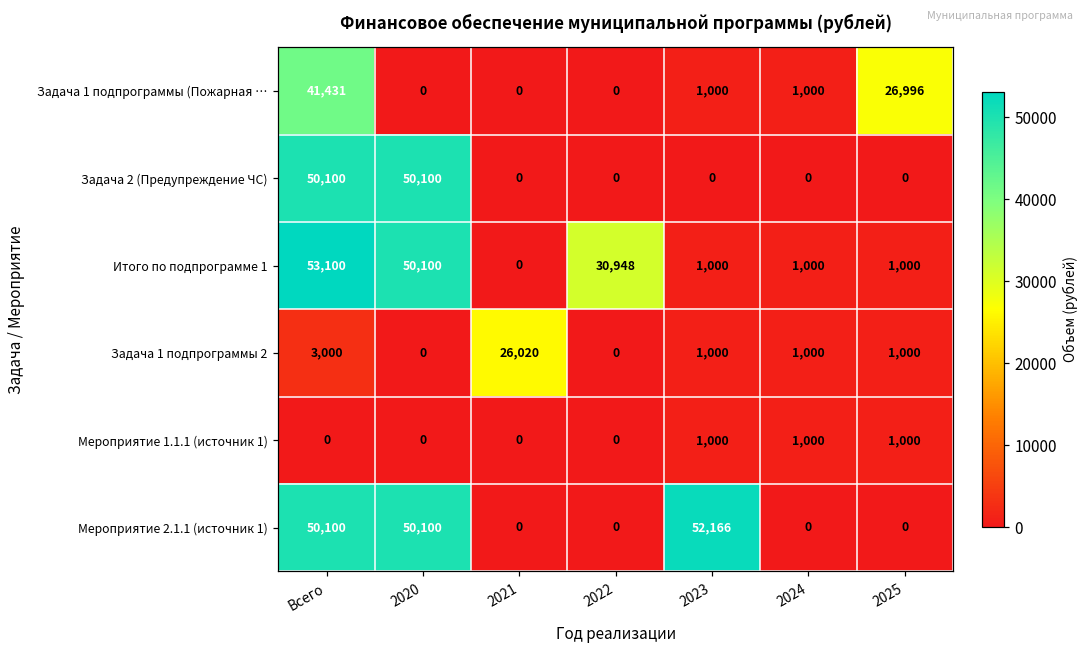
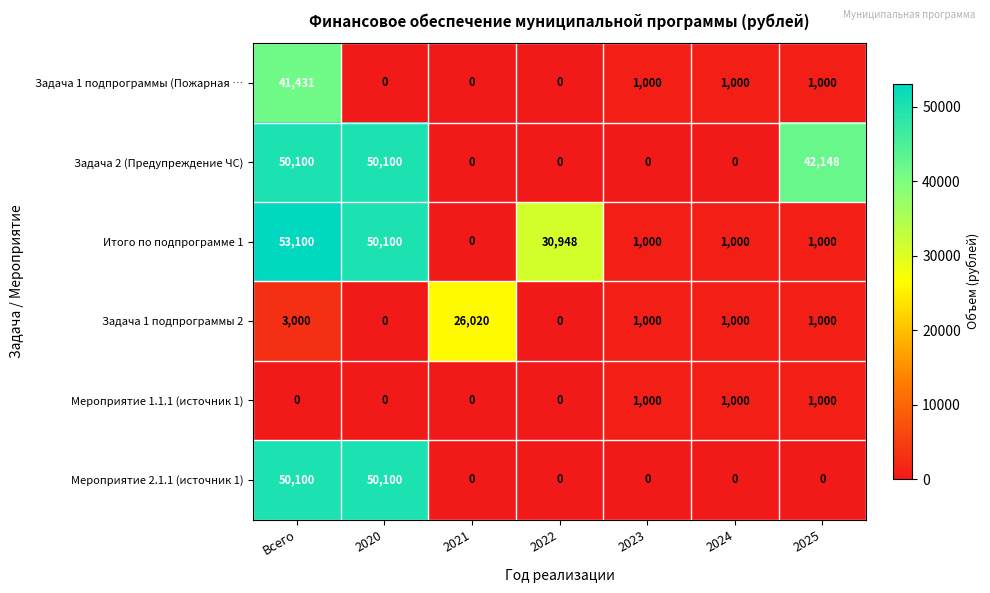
  {
    "Задача 1 подпрограммы (Пожарная …": {
      "Всего": "41,431",
      "2020": "0",
      "2021": "0",
      "2022": "0",
      "2023": "1,000",
      "2024": "1,000",
-     "2025": "26,996"
+     "2025": "1,000"
    },
    "Задача 2 (Предупреждение ЧС)": {
      "Всего": "50,100",
      "2020": "50,100",
      "2021": "0",
      "2022": "0",
      "2023": "0",
      "2024": "0",
-     "2025": "0"
+     "2025": "42,148"
    },
    "Итого по подпрограмме 1": {
      "Всего": "53,100",
      "2020": "50,100",
      "2021": "0",
      "2022": "30,948",
      "2023": "1,000",
      "2024": "1,000",
      "2025": "1,000"
    },
    "Задача 1 подпрограммы 2": {
      "Всего": "3,000",
      "2020": "0",
      "2021": "26,020",
      "2022": "0",
      "2023": "1,000",
      "2024": "1,000",
      "2025": "1,000"
    },
    "Мероприятие 1.1.1 (источник 1)": {
      "Всего": "0",
      "2020": "0",
      "2021": "0",
      "2022": "0",
      "2023": "1,000",
      "2024": "1,000",
      "2025": "1,000"
    },
    "Мероприятие 2.1.1 (источник 1)": {
      "Всего": "50,100",
      "2020": "50,100",
      "2021": "0",
      "2022": "0",
-     "2023": "52,166",
+     "2023": "0",
      "2024": "0",
      "2025": "0"
    }
  }
